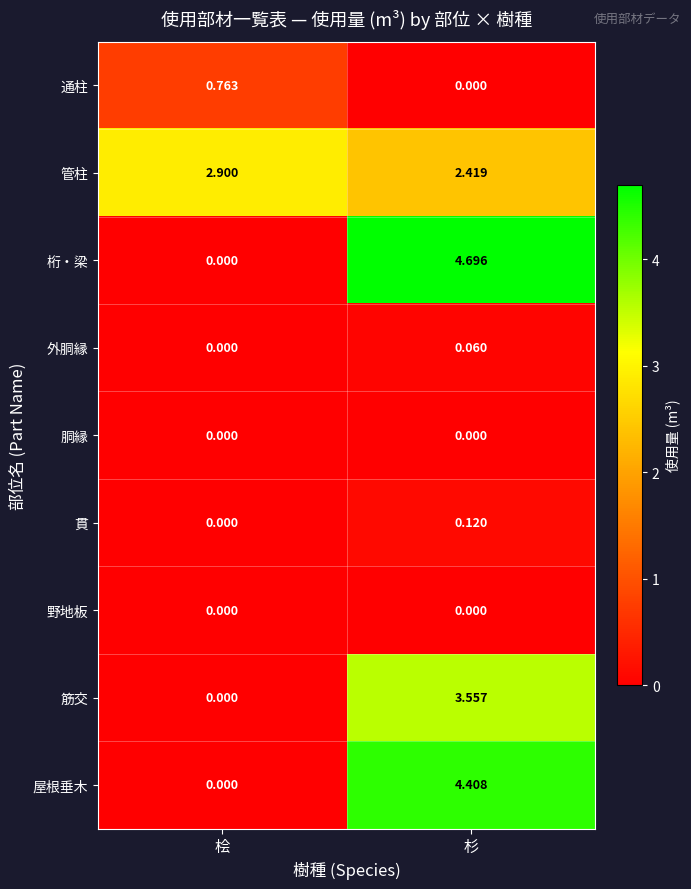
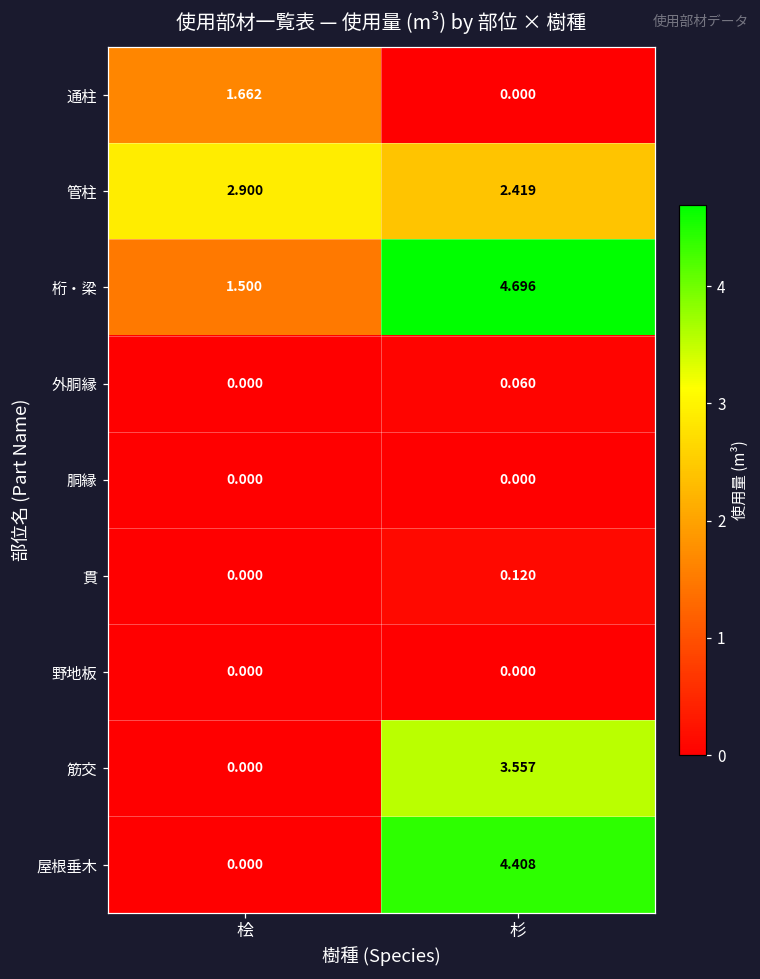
  {
    "通柱": {
-     "桧": 0.763,
+     "桧": 1.662,
      "杉": 0.000
    },
    "管柱": {
      "桧": 2.900,
      "杉": 2.419
    },
    "桁・梁": {
-     "桧": 0.000,
+     "桧": 1.500,
      "杉": 4.696
    },
    "外胴縁": {
      "桧": 0.000,
      "杉": 0.060
    },
    "胴縁": {
      "桧": 0.000,
      "杉": 0.000
    },
    "貫": {
      "桧": 0.000,
      "杉": 0.120
    },
    "野地板": {
      "桧": 0.000,
      "杉": 0.000
    },
    "筋交": {
      "桧": 0.000,
      "杉": 3.557
    },
    "屋根垂木": {
      "桧": 0.000,
      "杉": 4.408
    }
  }
